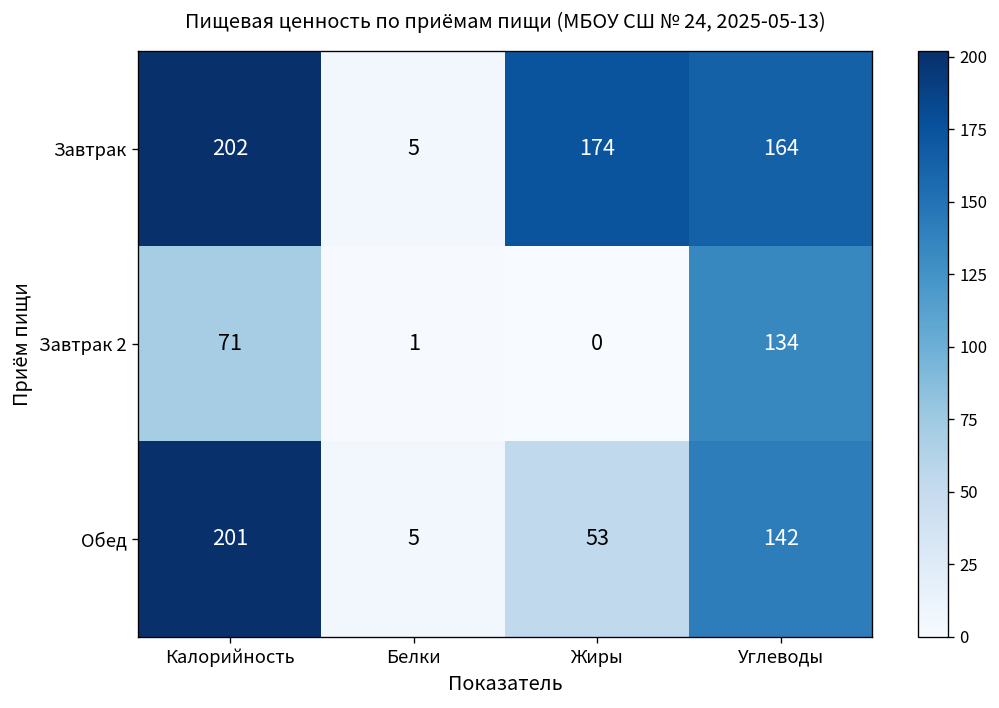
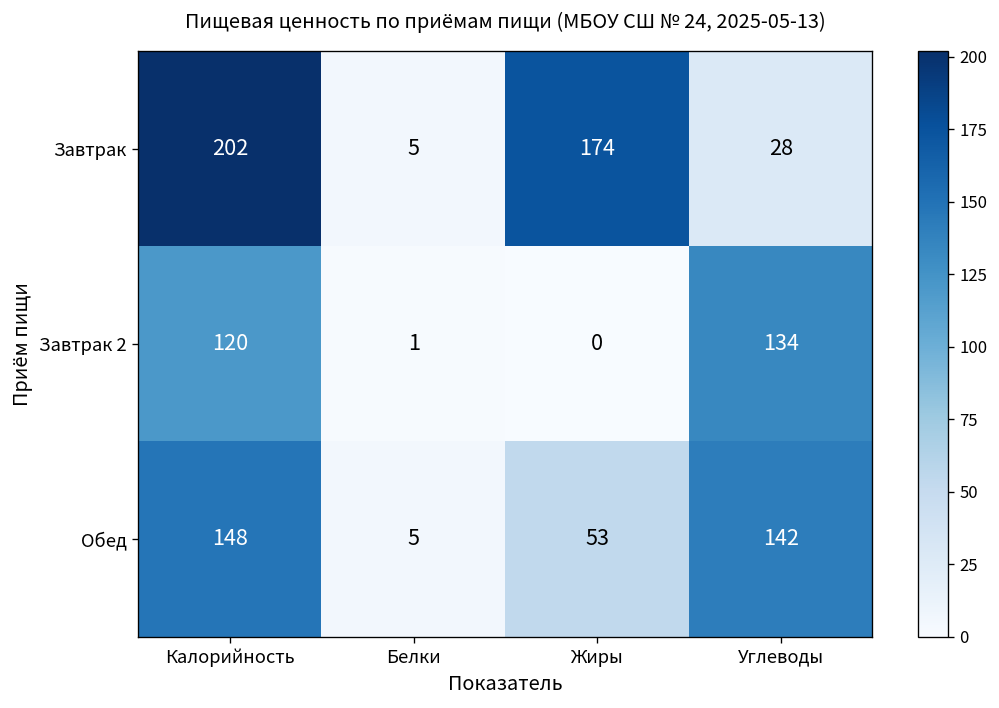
  {
    "Завтрак": {
      "Калорийность": 202,
      "Белки": 5,
      "Жиры": 174,
-     "Углеводы": 164
+     "Углеводы": 28
    },
    "Завтрак 2": {
-     "Калорийность": 71,
+     "Калорийность": 120,
      "Белки": 1,
      "Жиры": 0,
      "Углеводы": 134
    },
    "Обед": {
-     "Калорийность": 201,
+     "Калорийность": 148,
      "Белки": 5,
      "Жиры": 53,
      "Углеводы": 142
    }
  }
